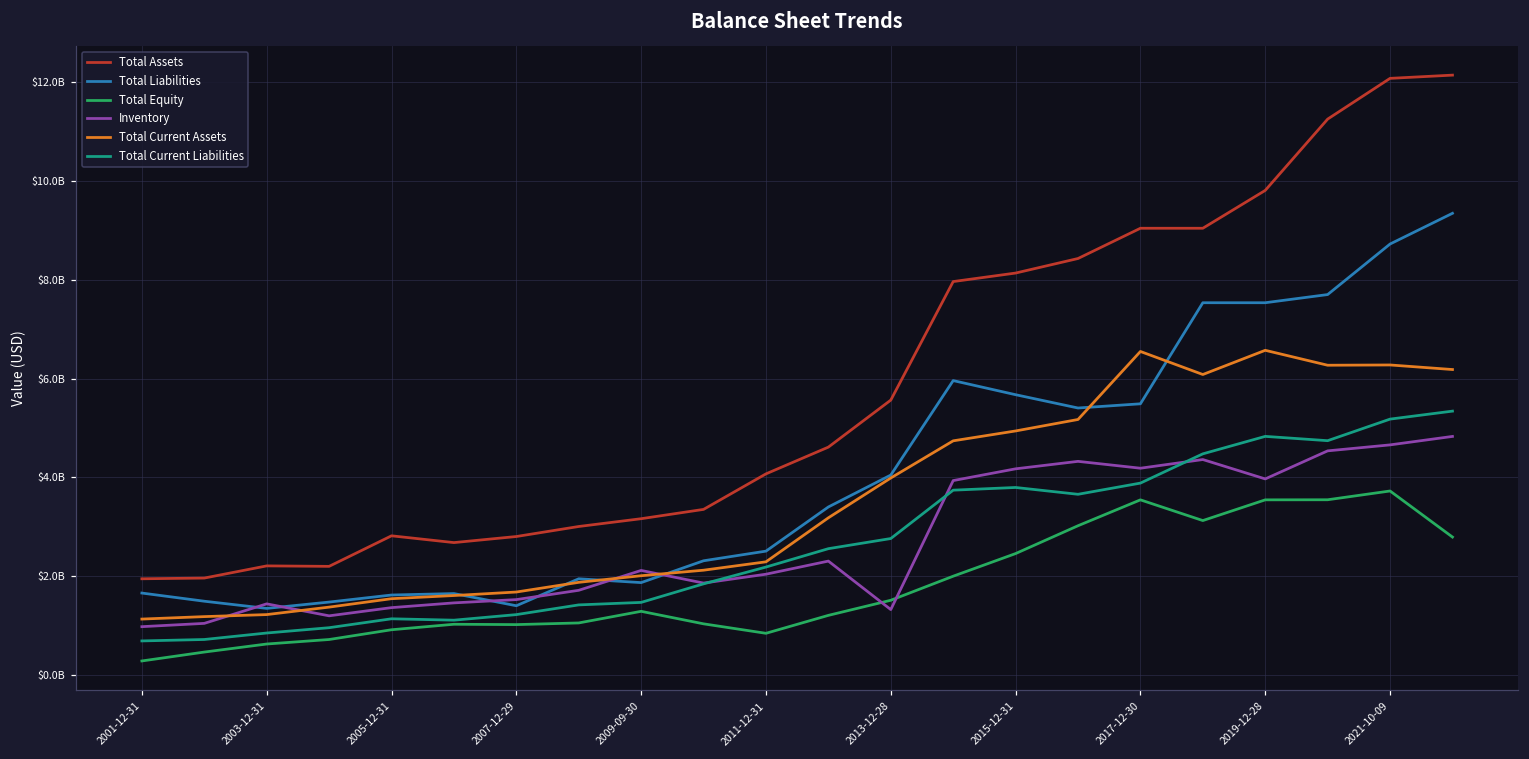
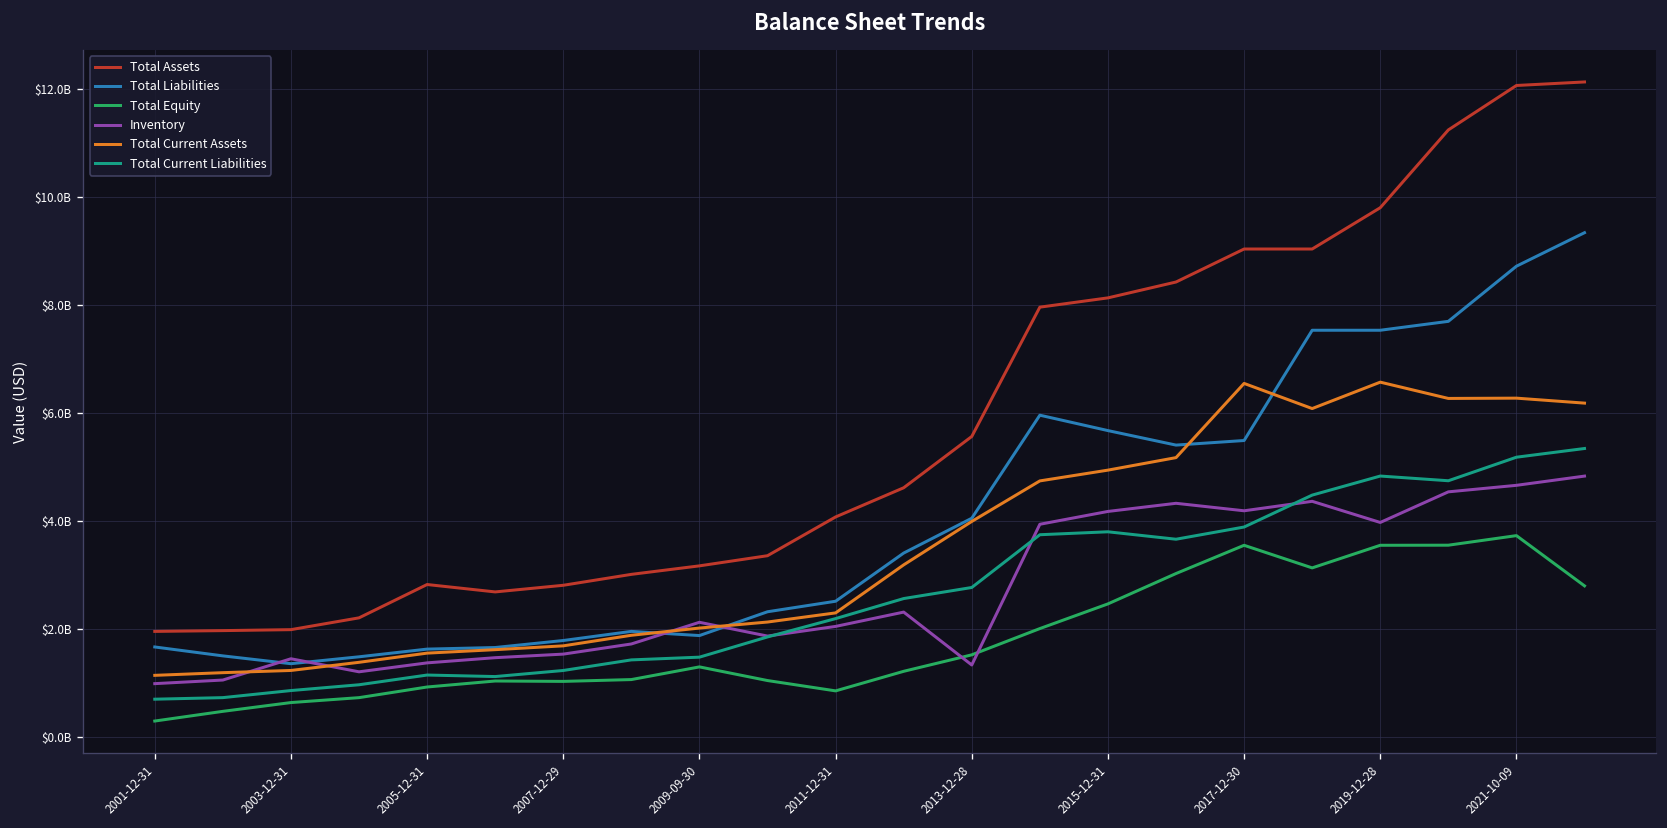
  {
    "Total Assets": {
      "2001-12-31": "$2000000000",
-     "2003-12-31": "$2200000000",
+     "2003-12-31": "$2000000000",
      "2005-12-31": "$2800000000",
      "2007-12-29": "$2800000000",
      "2009-09-30": "$3200000000",
      "2011-12-31": "$4100000000",
      "2013-12-28": "$5600000000",
      "2015-12-31": "$8100000000",
      "2017-12-30": "$9000000000",
      "2019-12-28": "$9800000000",
      "2021-10-09": "$12100000000"
    },
    "Total Liabilities": {
      "2001-12-31": "$1700000000",
      "2003-12-31": "$1400000000",
      "2005-12-31": "$1600000000",
-     "2007-12-29": "$1400000000",
+     "2007-12-29": "$1800000000",
      "2009-09-30": "$1900000000",
      "2011-12-31": "$2500000000",
      "2013-12-28": "$4000000000",
      "2015-12-31": "$5700000000",
      "2017-12-30": "$5500000000",
      "2019-12-28": "$7500000000",
      "2021-10-09": "$8700000000"
    },
    "Inventory": {
      "2001-12-31": "$1000000000",
      "2003-12-31": "$1400000000",
      "2005-12-31": "$1400000000",
      "2007-12-29": "$1500000000",
      "2009-09-30": "$2100000000",
      "2011-12-31": "$2000000000",
      "2013-12-28": "$1300000000",
      "2015-12-31": "$4200000000",
      "2017-12-30": "$4200000000",
      "2019-12-28": "$4000000000",
      "2021-10-09": "$4700000000"
    },
    "Total Current Assets": {
      "2001-12-31": "$1100000000",
      "2003-12-31": "$1200000000",
      "2005-12-31": "$1500000000",
      "2007-12-29": "$1700000000",
      "2009-09-30": "$2000000000",
      "2011-12-31": "$2300000000",
      "2013-12-28": "$4000000000",
      "2015-12-31": "$4900000000",
      "2017-12-30": "$6500000000",
      "2019-12-28": "$6600000000",
      "2021-10-09": "$6300000000"
    }
  }
